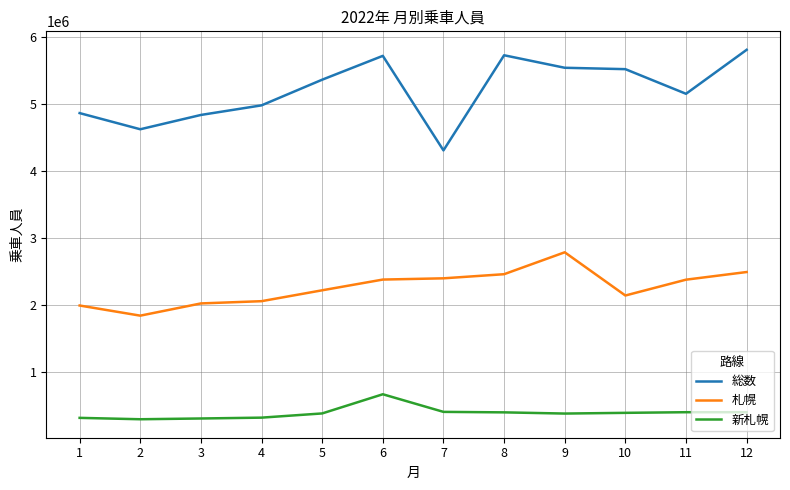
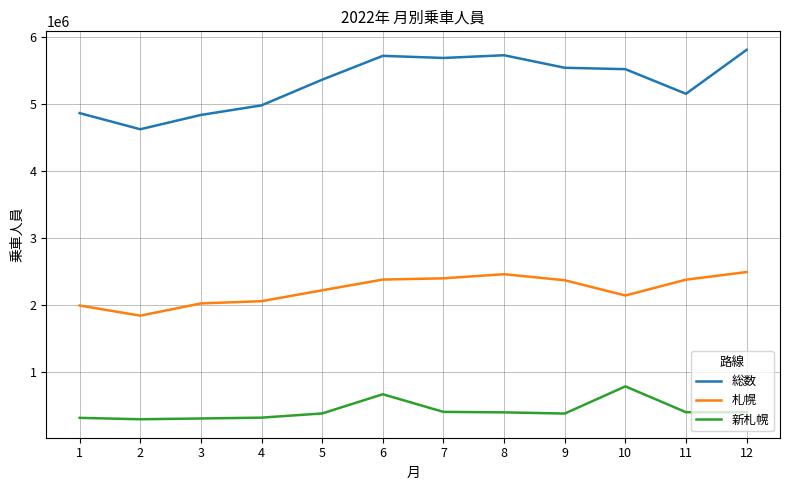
  {
    "総数": {
      "1": 4900000,
      "2": 4600000,
      "3": 4800000,
      "4": 5000000,
      "5": 5400000,
      "6": 5700000,
-     "7": 4300000,
+     "7": 5700000,
      "8": 5700000,
      "9": 5500000,
      "10": 5500000,
      "11": 5200000,
      "12": 5800000
    },
    "札幌": {
      "1": 2000000,
      "2": 1800000,
      "3": 2000000,
      "4": 2100000,
      "5": 2200000,
      "6": 2400000,
      "7": 2400000,
      "8": 2500000,
-     "9": 2800000,
+     "9": 2400000,
      "10": 2100000,
      "11": 2400000,
      "12": 2500000
    },
    "新札幌": {
      "1": 300000,
      "2": 300000,
      "3": 300000,
      "4": 300000,
      "5": 400000,
      "6": 700000,
      "7": 400000,
      "8": 400000,
      "9": 400000,
-     "10": 400000,
+     "10": 800000,
      "11": 400000
    }
  }
